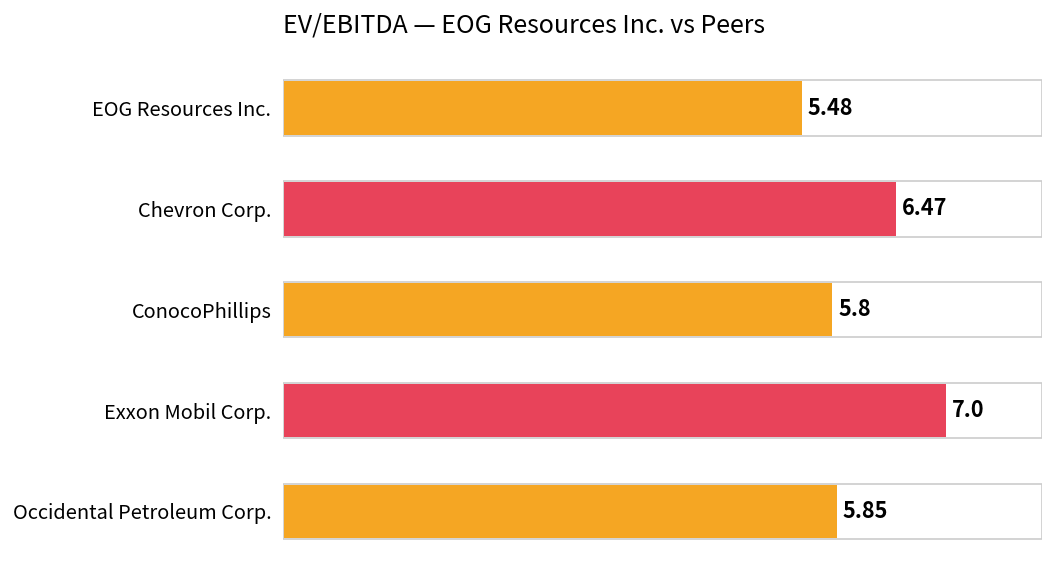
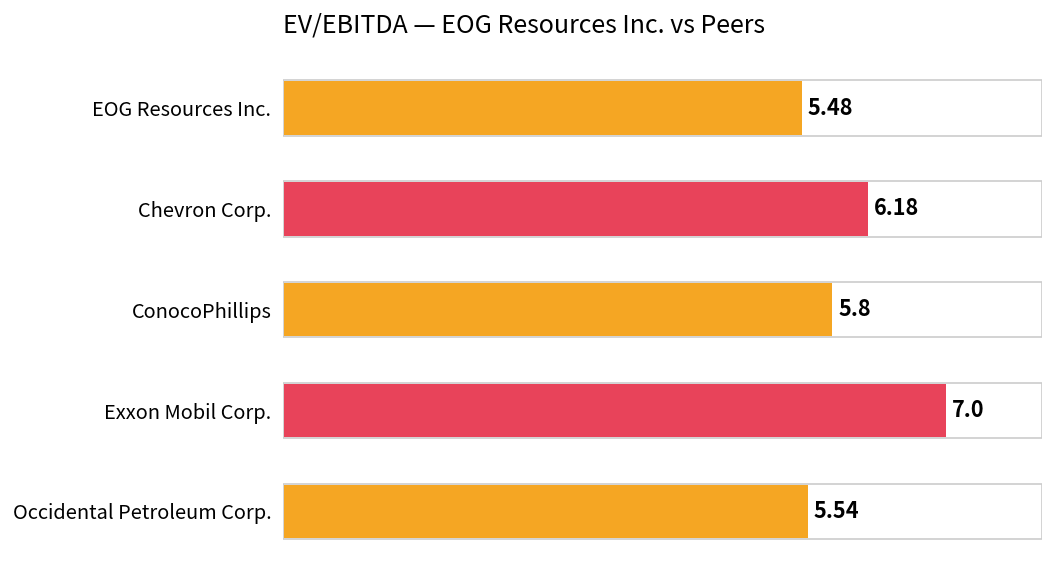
  {
    "EOG Resources Inc.": 5.48,
-   "Chevron Corp.": 6.47,
+   "Chevron Corp.": 6.18,
    "ConocoPhillips": 5.8,
    "Exxon Mobil Corp.": 7.0,
-   "Occidental Petroleum Corp.": 5.85
+   "Occidental Petroleum Corp.": 5.54
  }
